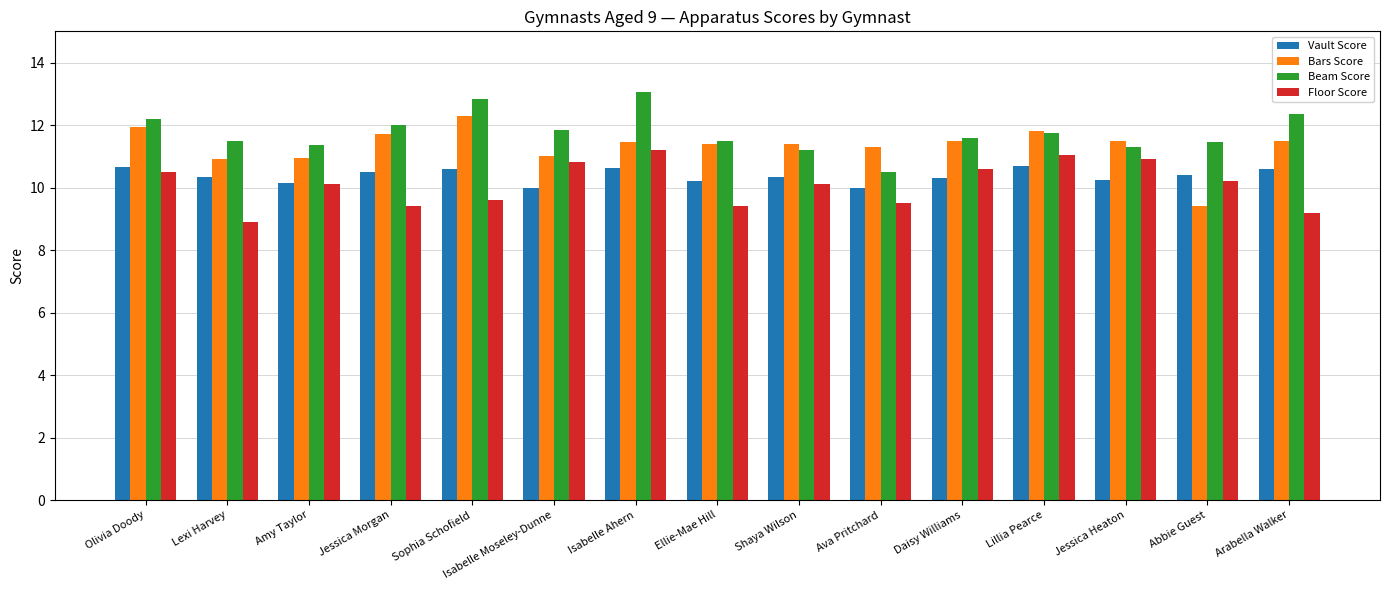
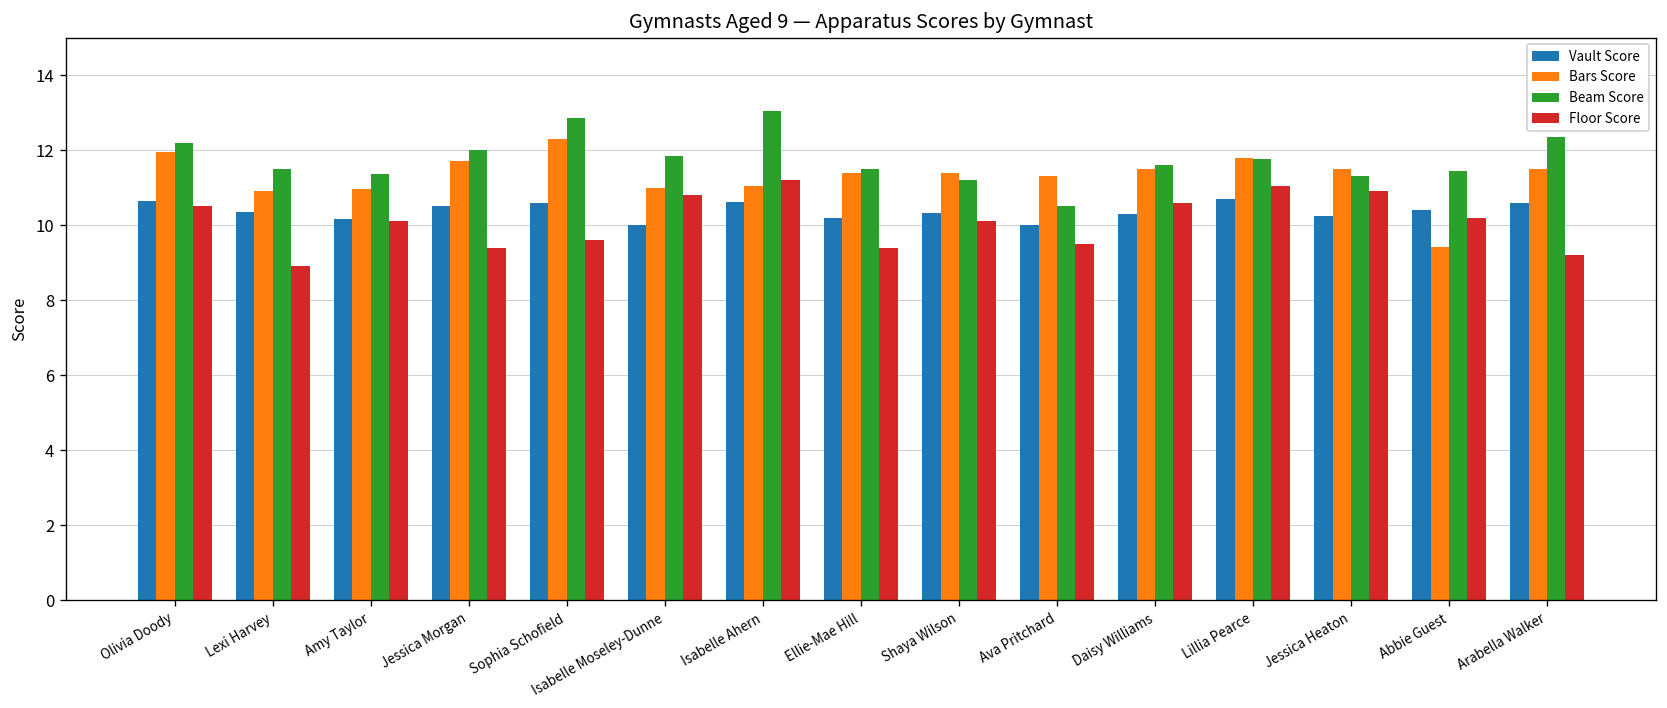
  {
    "Vault Score": {
      "Olivia Doody": 10.7,
      "Lexi Harvey": 10.4,
      "Amy Taylor": 10.2,
      "Jessica Morgan": 10.5,
      "Sophia Schofield": 10.6,
      "Isabelle Moseley-Dunne": 10.0,
      "Isabelle Ahern": 10.6,
      "Ellie-Mae Hill": 10.2,
      "Shaya Wilson": 10.3,
      "Ava Pritchard": 10.0,
      "Daisy Williams": 10.3,
      "Lillia Pearce": 10.7,
      "Jessica Heaton": 10.3,
      "Abbie Guest": 10.4,
      "Arabella Walker": 10.6
    },
    "Bars Score": {
      "Olivia Doody": 12.0,
      "Lexi Harvey": 10.9,
      "Amy Taylor": 11.0,
      "Jessica Morgan": 11.7,
      "Sophia Schofield": 12.3,
      "Isabelle Moseley-Dunne": 11.0,
-     "Isabelle Ahern": 11.5,
+     "Isabelle Ahern": 11.1,
      "Ellie-Mae Hill": 11.4,
      "Shaya Wilson": 11.4,
      "Ava Pritchard": 11.3,
      "Daisy Williams": 11.5,
      "Lillia Pearce": 11.8,
      "Jessica Heaton": 11.5,
      "Abbie Guest": 9.4,
      "Arabella Walker": 11.5
    },
    "Beam Score": {
      "Olivia Doody": 12.2,
      "Lexi Harvey": 11.5,
      "Amy Taylor": 11.4,
      "Jessica Morgan": 12.0,
      "Sophia Schofield": 12.9,
      "Isabelle Moseley-Dunne": 11.9,
      "Isabelle Ahern": 13.1,
      "Ellie-Mae Hill": 11.5,
      "Shaya Wilson": 11.2,
      "Ava Pritchard": 10.5,
      "Daisy Williams": 11.6,
      "Lillia Pearce": 11.8,
      "Jessica Heaton": 11.3,
      "Abbie Guest": 11.5,
      "Arabella Walker": 12.4
    },
    "Floor Score": {
      "Olivia Doody": 10.5,
      "Lexi Harvey": 8.9,
      "Amy Taylor": 10.1,
      "Jessica Morgan": 9.4,
      "Sophia Schofield": 9.6,
      "Isabelle Moseley-Dunne": 10.8,
      "Isabelle Ahern": 11.2,
      "Ellie-Mae Hill": 9.4,
      "Shaya Wilson": 10.1,
      "Ava Pritchard": 9.5,
      "Daisy Williams": 10.6,
      "Lillia Pearce": 11.1,
      "Jessica Heaton": 10.9,
      "Abbie Guest": 10.2,
      "Arabella Walker": 9.2
    }
  }
